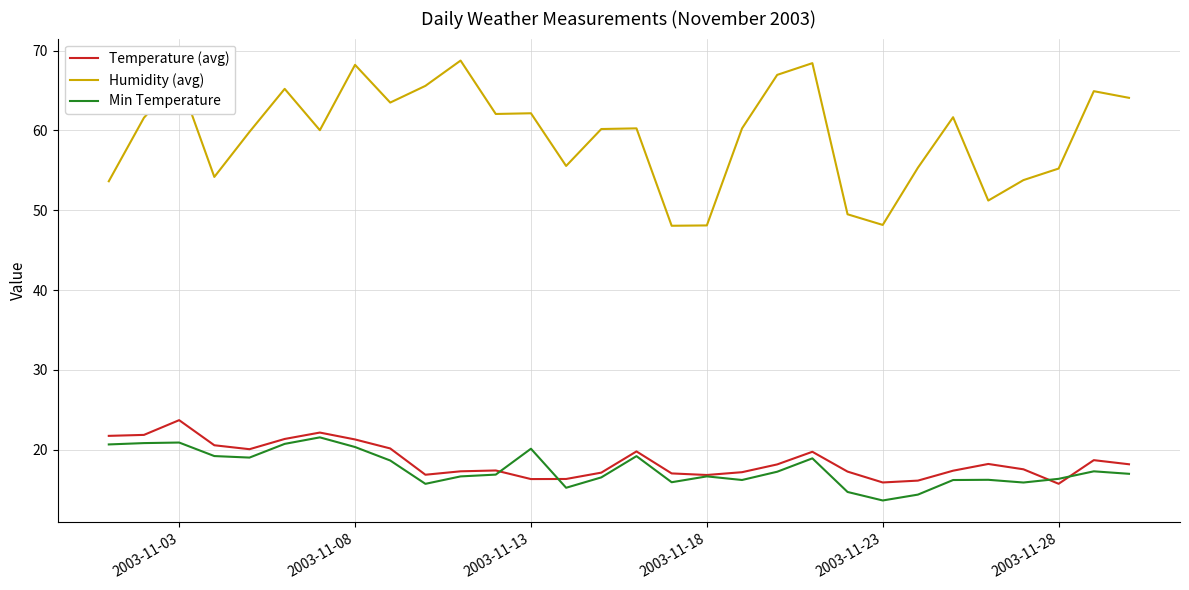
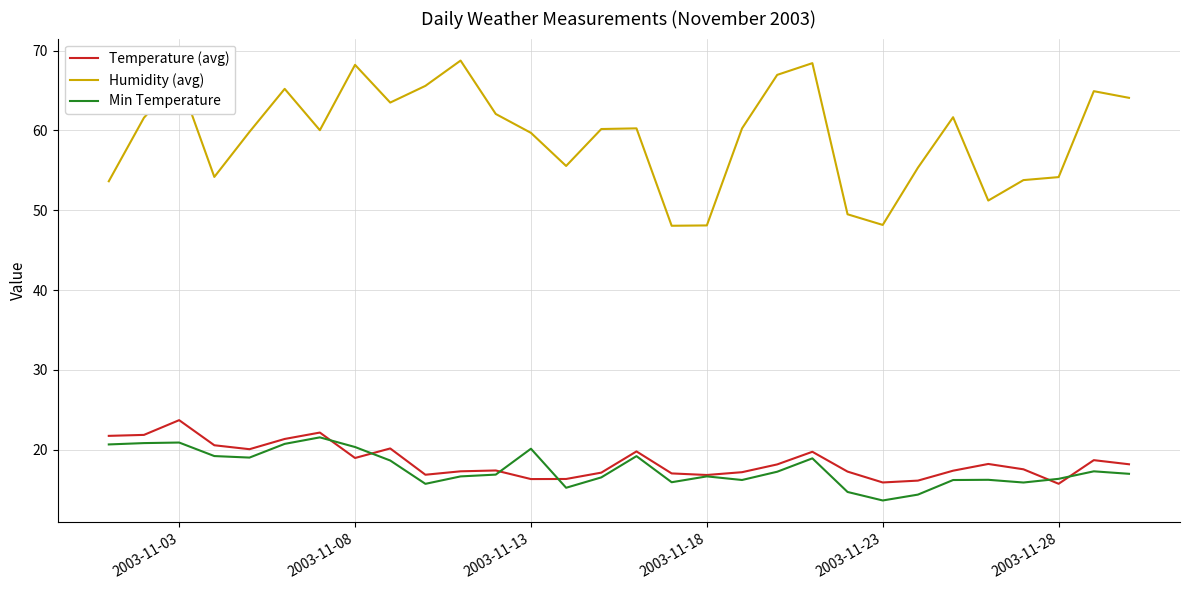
  {
    "Temperature (avg)": {
      "2003-11-03": 24,
-     "2003-11-08": 21,
+     "2003-11-08": 19,
      "2003-11-13": 16,
      "2003-11-23": 16,
      "2003-11-28": 16
    },
    "Humidity (avg)": {
      "2003-11-08": 68,
-     "2003-11-13": 62,
+     "2003-11-13": 60,
      "2003-11-18": 48,
      "2003-11-23": 48,
-     "2003-11-28": 55
+     "2003-11-28": 54
    },
    "Min Temperature": {
      "2003-11-03": 21,
      "2003-11-08": 20,
      "2003-11-13": 20,
      "2003-11-23": 14,
      "2003-11-28": 16
    }
  }
